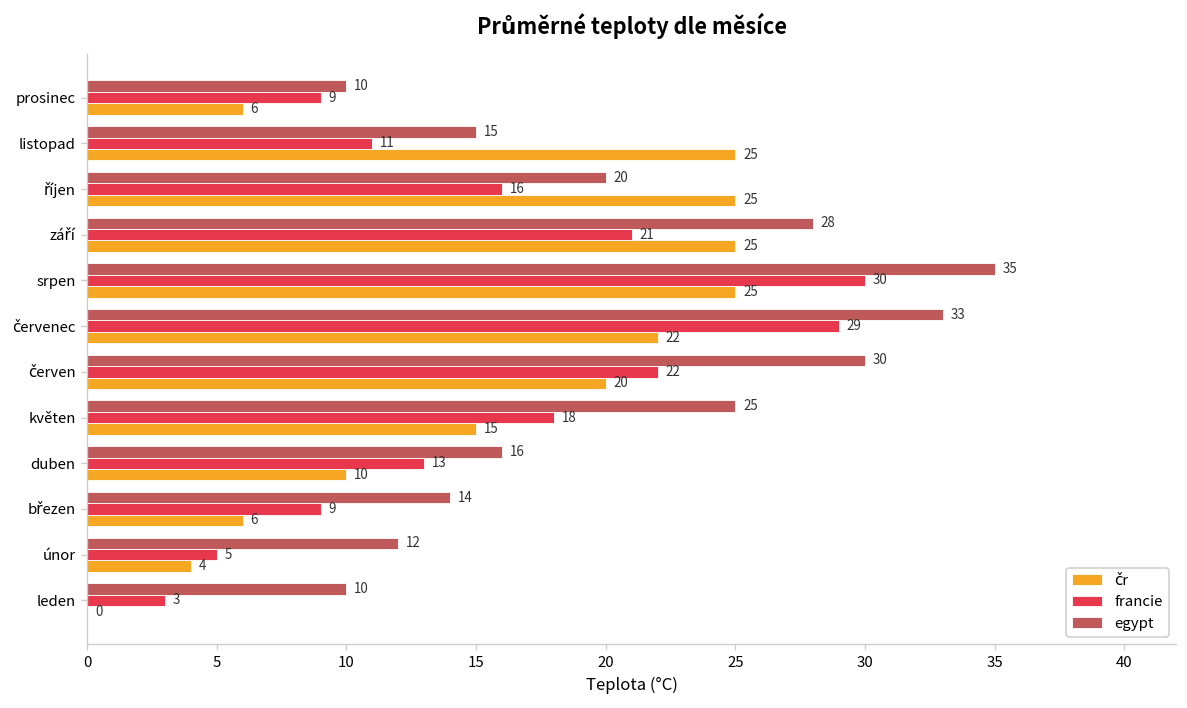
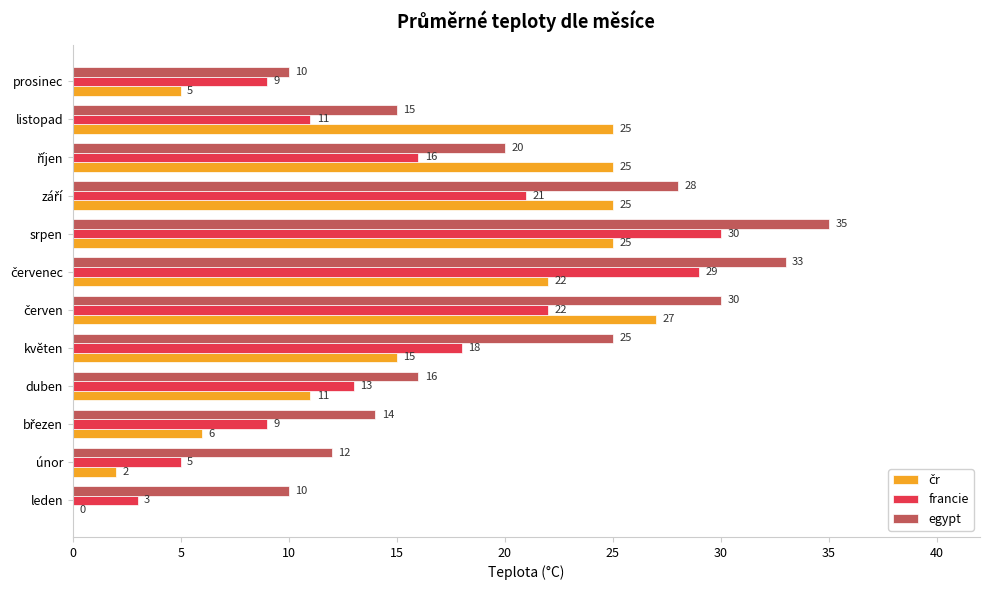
  {
    "čr": {
-     "prosinec": 6,
+     "prosinec": 5,
      "listopad": 25,
      "říjen": 25,
      "září": 25,
      "srpen": 25,
      "červenec": 22,
-     "červen": 20,
+     "červen": 27,
      "květen": 15,
-     "duben": 10,
+     "duben": 11,
      "březen": 6,
-     "únor": 4,
+     "únor": 2,
      "leden": 0
    }
  }
